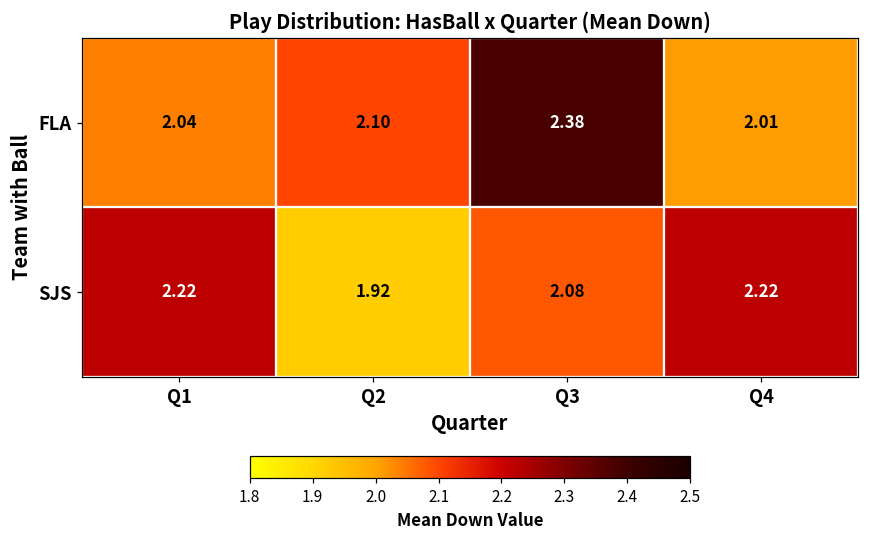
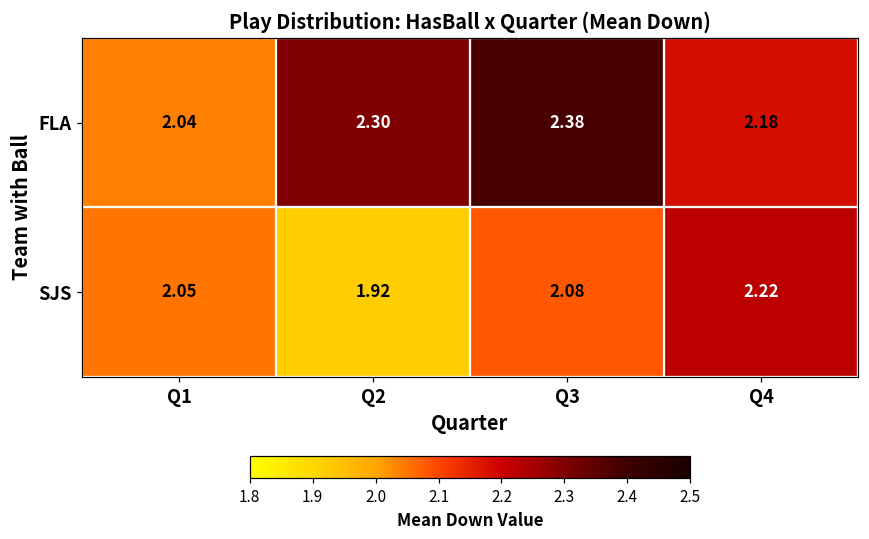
  {
    "FLA": {
      "Q1": 2.04,
-     "Q2": 2.10,
+     "Q2": 2.30,
      "Q3": 2.38,
-     "Q4": 2.01
+     "Q4": 2.18
    },
    "SJS": {
-     "Q1": 2.22,
+     "Q1": 2.05,
      "Q2": 1.92,
      "Q3": 2.08,
      "Q4": 2.22
    }
  }
